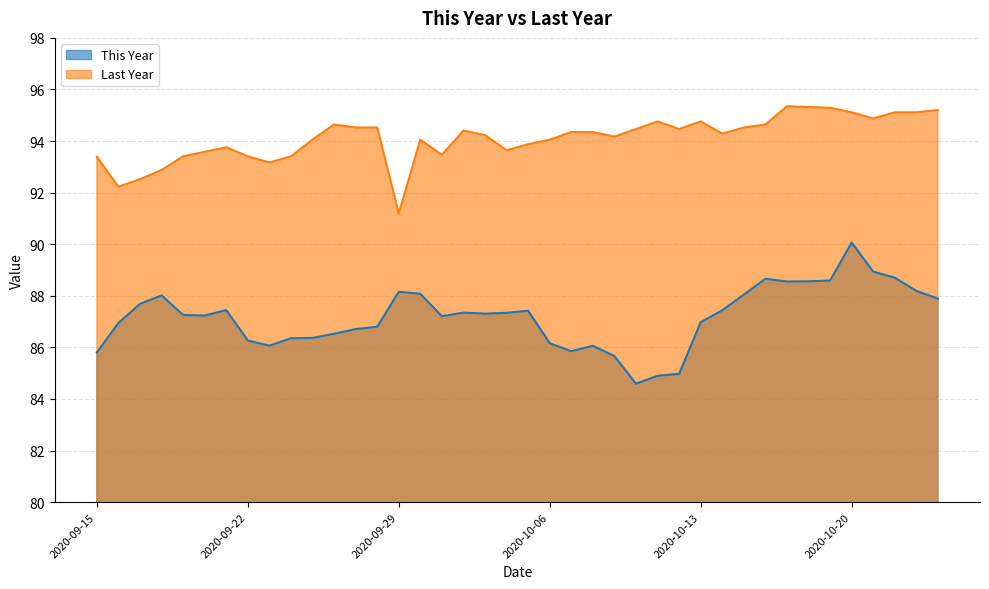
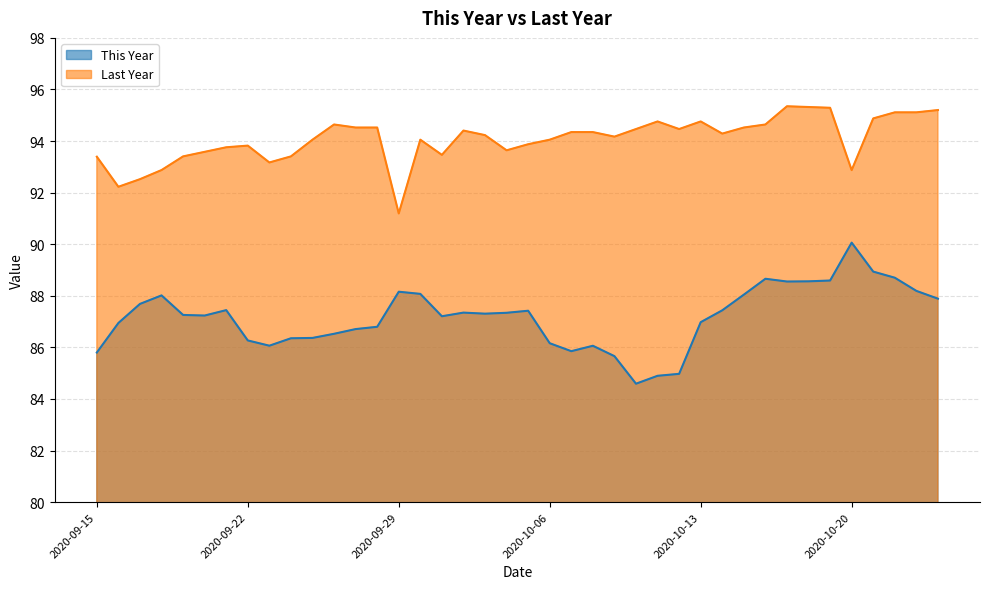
  {
    "This Year": {
      "2020-09-15": 85.8,
      "2020-09-22": 86.3,
      "2020-09-29": 88.2,
      "2020-10-06": 86.2,
      "2020-10-13": 87.0,
      "2020-10-20": 90.1
    },
    "Last Year": {
      "2020-09-15": 93.4,
-     "2020-09-22": 93.4,
+     "2020-09-22": 93.8,
      "2020-09-29": 91.2,
      "2020-10-06": 94.1,
      "2020-10-13": 94.8,
-     "2020-10-20": 95.1
+     "2020-10-20": 92.9
    }
  }
